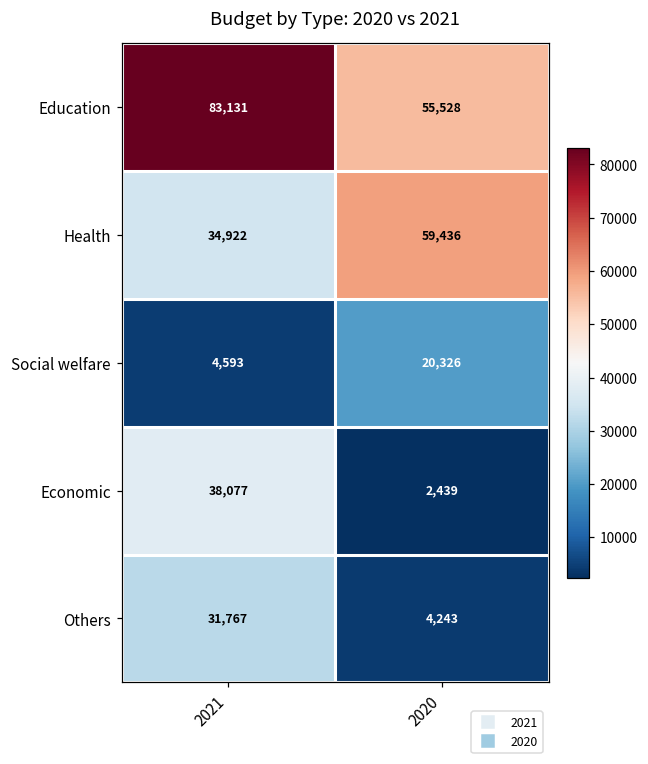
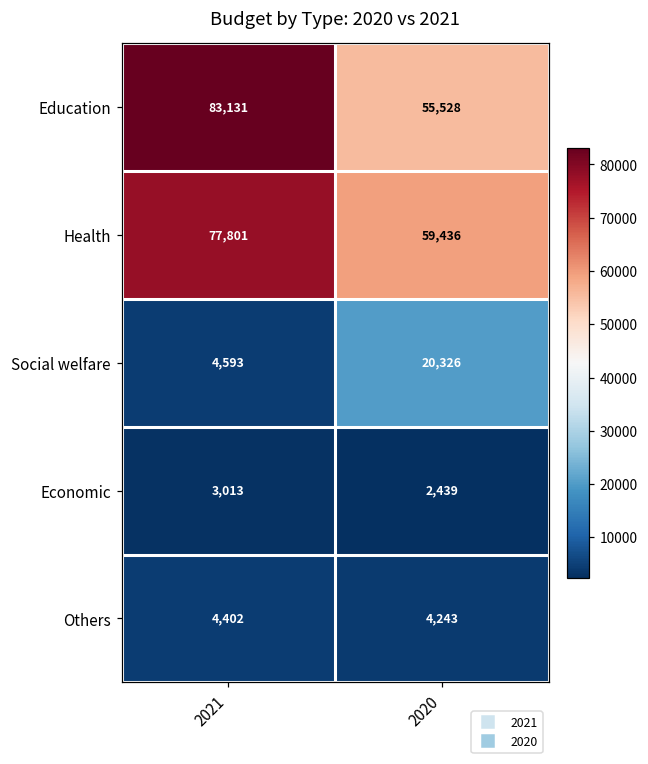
  {
    "Education": {
      "2021": "83,131",
      "2020": "55,528"
    },
    "Health": {
-     "2021": "34,922",
+     "2021": "77,801",
      "2020": "59,436"
    },
    "Social welfare": {
      "2021": "4,593",
      "2020": "20,326"
    },
    "Economic": {
-     "2021": "38,077",
+     "2021": "3,013",
      "2020": "2,439"
    },
    "Others": {
-     "2021": "31,767",
+     "2021": "4,402",
      "2020": "4,243"
    }
  }
